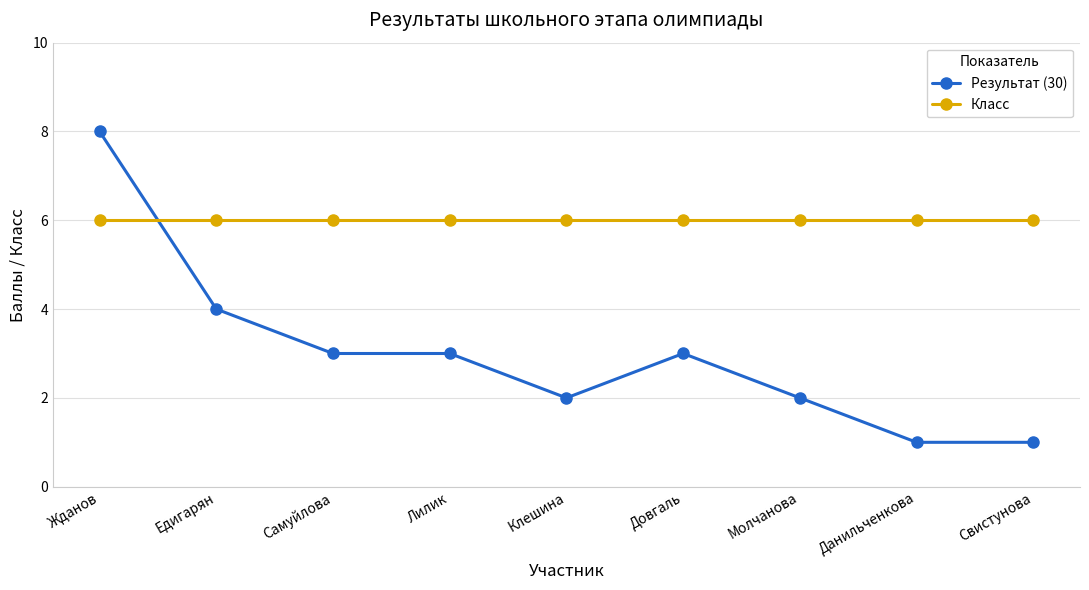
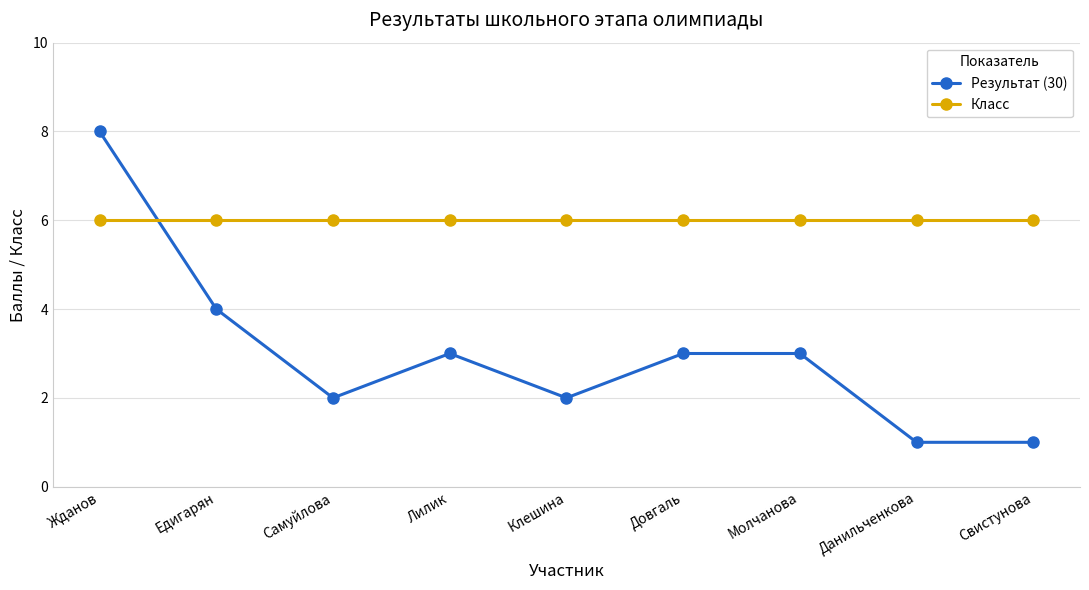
  {
    "Результат (30)": {
      "Жданов": 8,
      "Едигарян": 4,
-     "Самуйлова": 3,
+     "Самуйлова": 2,
      "Лилик": 3,
      "Клешина": 2,
      "Довгаль": 3,
-     "Молчанова": 2,
+     "Молчанова": 3,
      "Данильченкова": 1,
      "Свистунова": 1
    },
    "Класс": {
      "Жданов": 6,
      "Едигарян": 6,
      "Самуйлова": 6,
      "Лилик": 6,
      "Клешина": 6,
      "Довгаль": 6,
      "Молчанова": 6,
      "Данильченкова": 6,
      "Свистунова": 6
    }
  }
